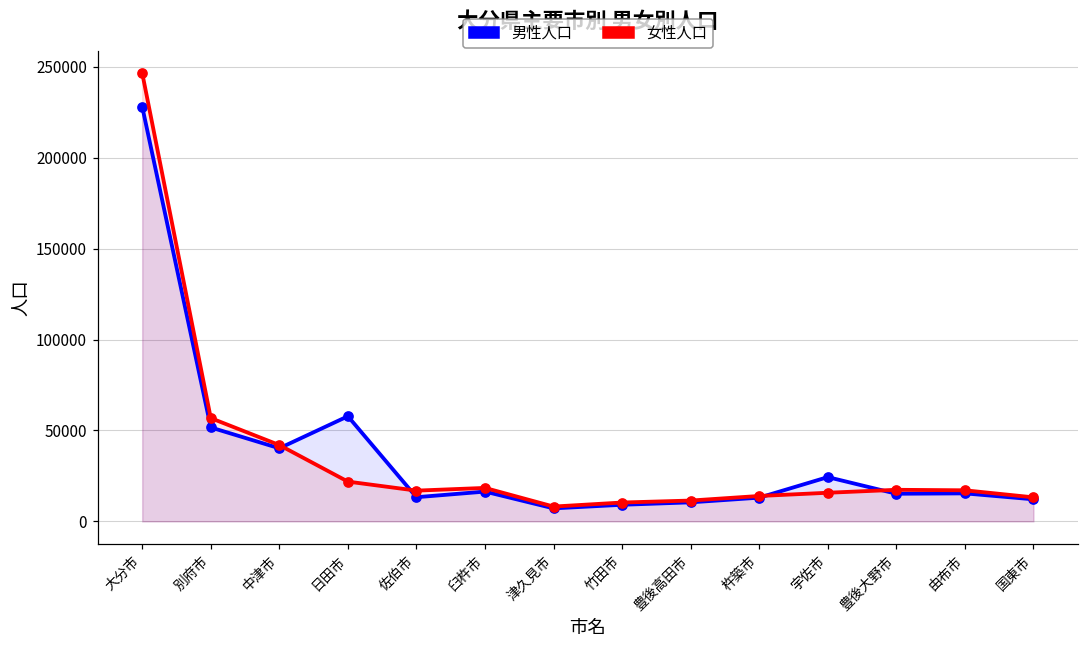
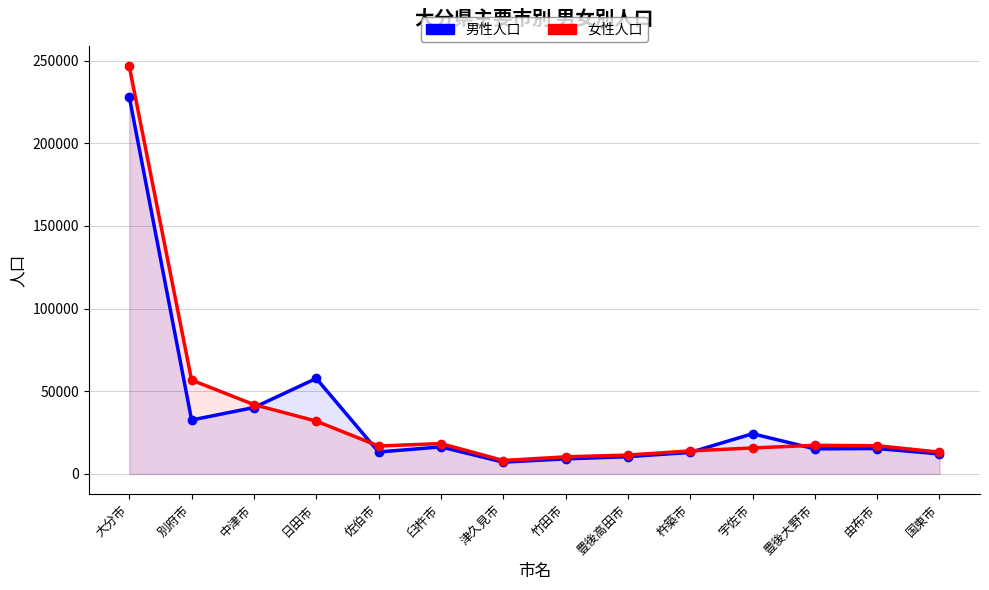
  {
    "男性人口": {
      "大分市": 228000,
-     "別府市": 52000,
+     "別府市": 33000,
      "中津市": 40000,
      "日田市": 58000,
      "佐伯市": 13000,
      "臼杵市": 16000,
      "宇佐市": 24000,
      "豊後大野市": 15000,
      "由布市": 15000
    },
    "女性人口": {
      "大分市": 247000,
      "別府市": 57000,
      "中津市": 42000,
-     "日田市": 22000,
+     "日田市": 32000,
      "佐伯市": 17000,
      "臼杵市": 18000,
      "宇佐市": 16000,
      "豊後大野市": 17000,
      "由布市": 17000
    }
  }
